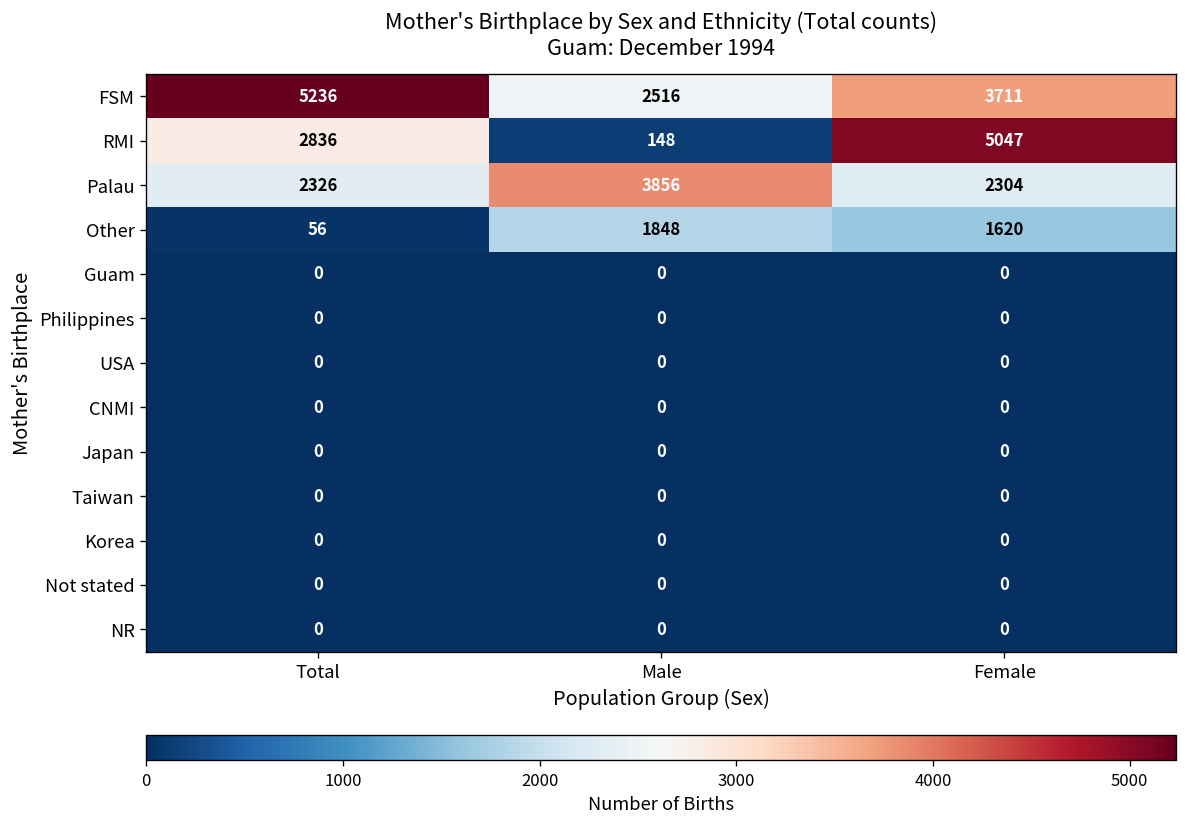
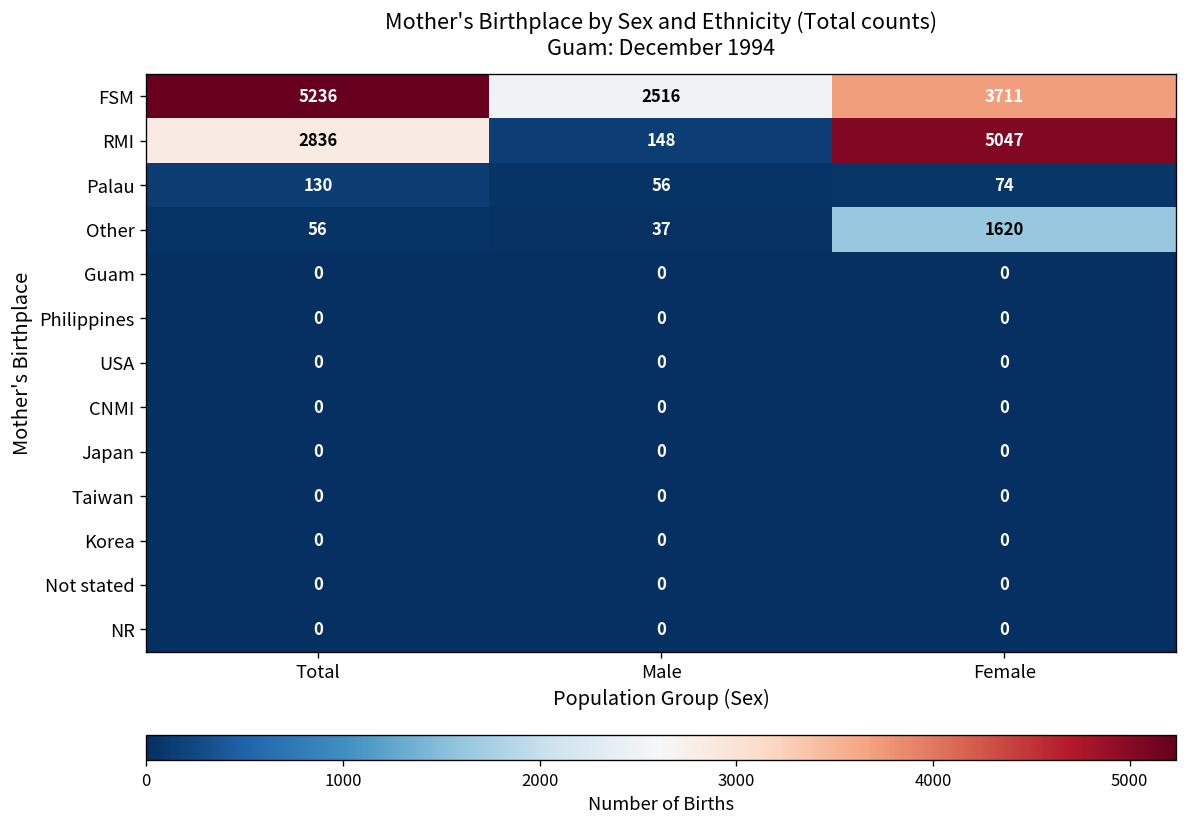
  {
    "FSM": {
      "Total": 5236,
      "Male": 2516,
      "Female": 3711
    },
    "RMI": {
      "Total": 2836,
      "Male": 148,
      "Female": 5047
    },
    "Palau": {
-     "Total": 2326,
-     "Male": 3856,
-     "Female": 2304
+     "Total": 130,
+     "Male": 56,
+     "Female": 74
    },
    "Other": {
      "Total": 56,
-     "Male": 1848,
+     "Male": 37,
      "Female": 1620
    },
    "Guam": {
      "Total": 0,
      "Male": 0,
      "Female": 0
    },
    "Philippines": {
      "Total": 0,
      "Male": 0,
      "Female": 0
    },
    "USA": {
      "Total": 0,
      "Male": 0,
      "Female": 0
    },
    "CNMI": {
      "Total": 0,
      "Male": 0,
      "Female": 0
    },
    "Japan": {
      "Total": 0,
      "Male": 0,
      "Female": 0
    },
    "Taiwan": {
      "Total": 0,
      "Male": 0,
      "Female": 0
    },
    "Korea": {
      "Total": 0,
      "Male": 0,
      "Female": 0
    },
    "Not stated": {
      "Total": 0,
      "Male": 0,
      "Female": 0
    },
    "NR": {
      "Total": 0,
      "Male": 0,
      "Female": 0
    }
  }
